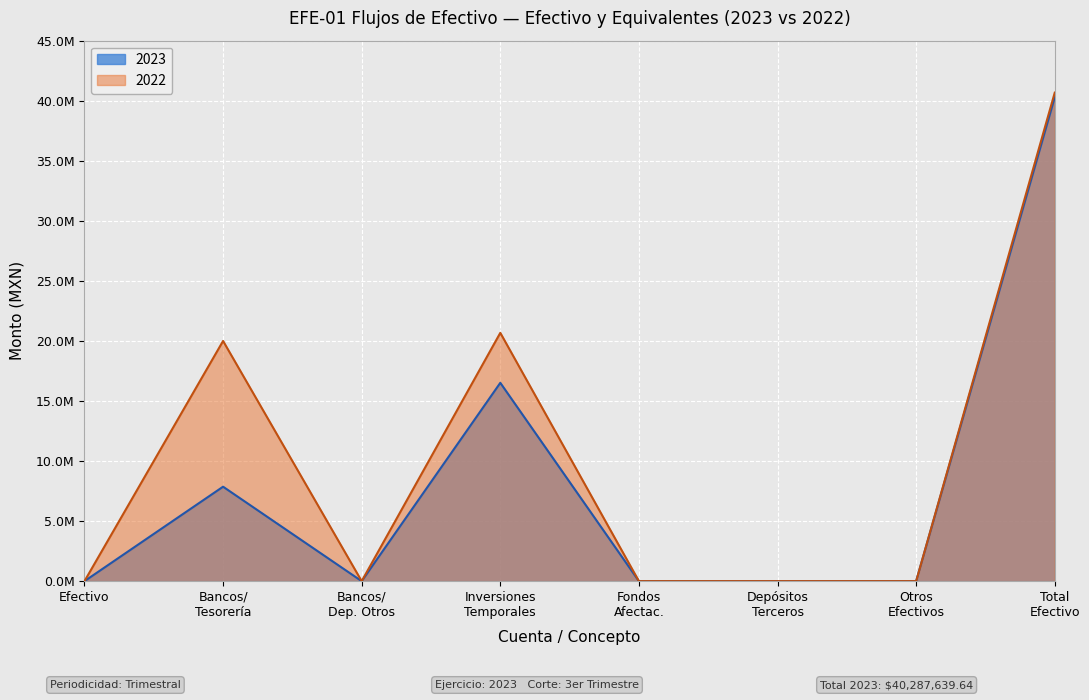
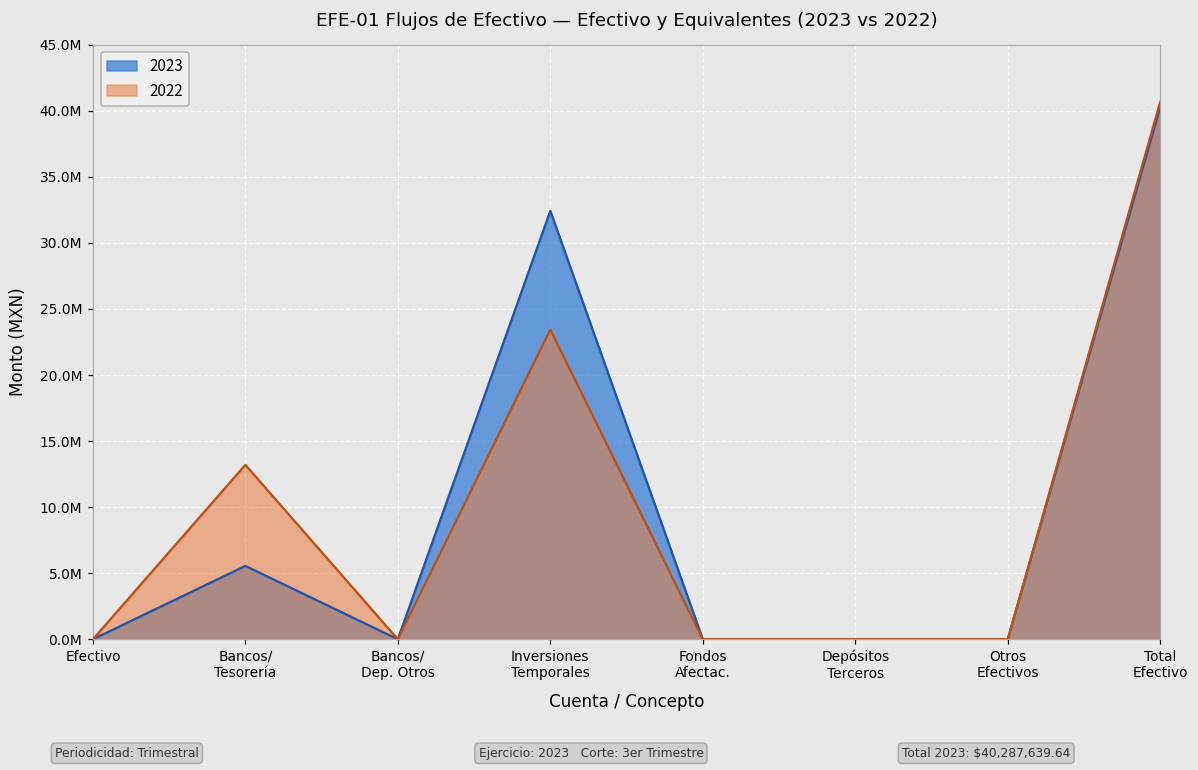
  {
    "2023": {
-     "Bancos/ Tesorería": 7900000,
-     "Inversiones Temporales": 16500000,
+     "Bancos/ Tesorería": 5600000,
+     "Inversiones Temporales": 32400000,
      "Total Efectivo": 40300000
    },
    "2022": {
-     "Bancos/ Tesorería": 20000000,
-     "Inversiones Temporales": 20700000,
+     "Bancos/ Tesorería": 13200000,
+     "Inversiones Temporales": 23400000,
      "Total Efectivo": 40700000
    }
  }
